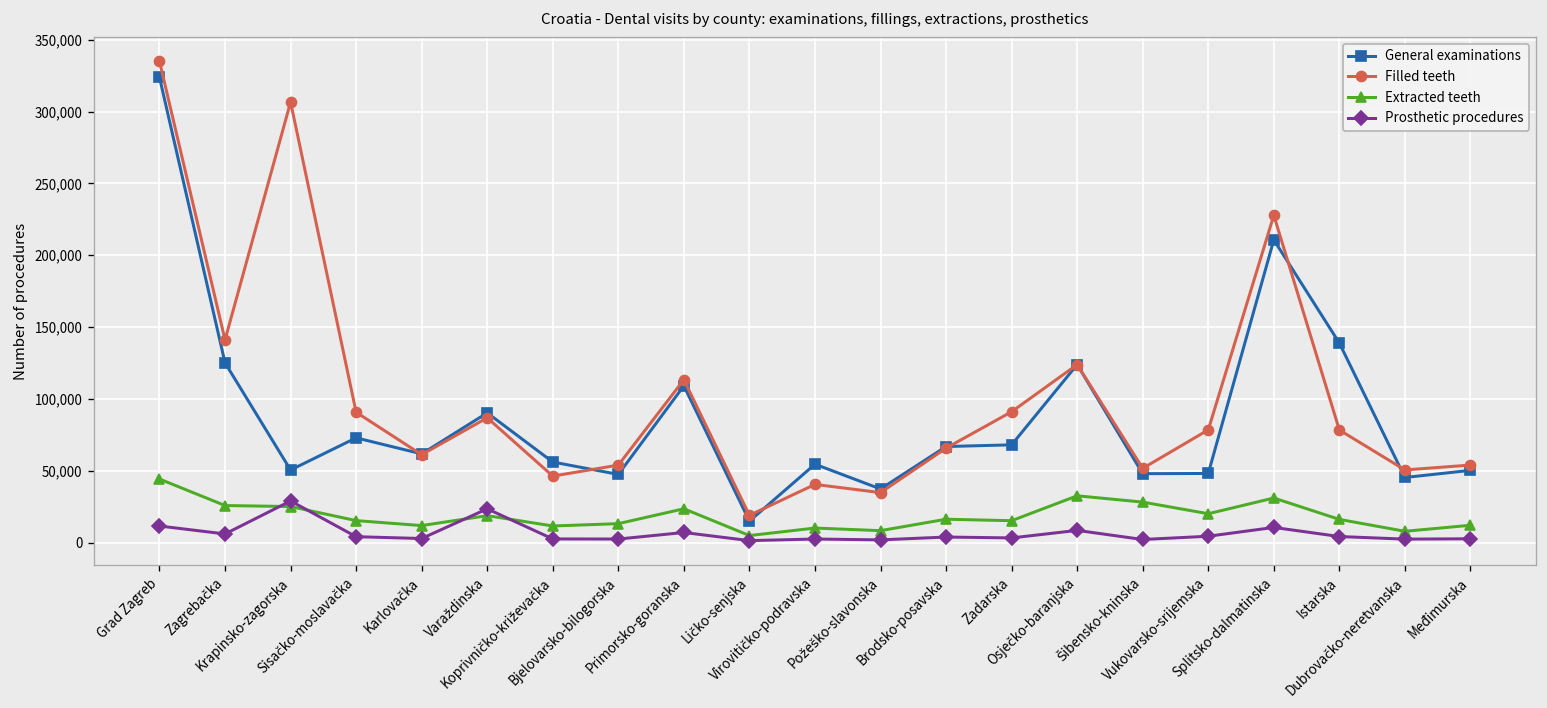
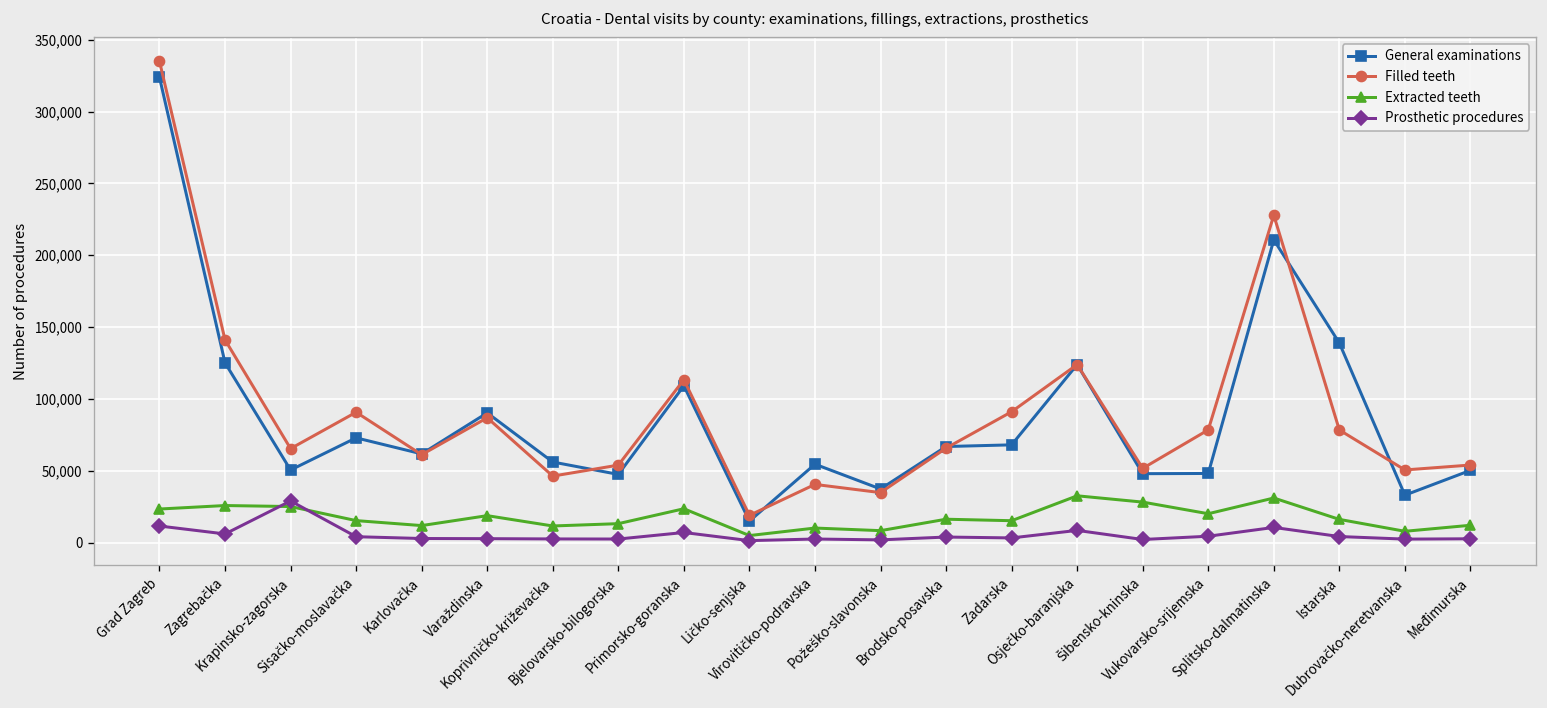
  {
    "General examinations": {
      "Grad Zagreb": "324,000",
      "Zagrebačka": "125,000",
      "Krapinsko-zagorska": "51,000",
      "Sisačko-moslavačka": "73,000",
      "Varaždinska": "90,000",
      "Koprivničko-križevačka": "56,000",
      "Bjelovarsko-bilogorska": "47,000",
      "Primorsko-goranska": "109,000",
      "Ličko-senjska": "15,000",
      "Virovitičko-podravska": "55,000",
      "Požeško-slavonska": "37,000",
      "Zadarska": "68,000",
      "Šibensko-kninska": "48,000",
      "Vukovarsko-srijemska": "48,000",
      "Splitsko-dalmatinska": "211,000",
      "Istarska": "139,000",
-     "Dubrovačko-neretvanska": "45,000",
+     "Dubrovačko-neretvanska": "33,000",
      "Međimurska": "50,000"
    },
    "Filled teeth": {
      "Grad Zagreb": "335,000",
      "Zagrebačka": "141,000",
-     "Krapinsko-zagorska": "307,000",
+     "Krapinsko-zagorska": "65,000",
      "Sisačko-moslavačka": "91,000",
      "Varaždinska": "87,000",
      "Koprivničko-križevačka": "46,000",
      "Bjelovarsko-bilogorska": "54,000",
      "Primorsko-goranska": "113,000",
      "Ličko-senjska": "19,000",
      "Virovitičko-podravska": "41,000",
      "Požeško-slavonska": "35,000",
      "Zadarska": "91,000",
      "Šibensko-kninska": "52,000",
      "Vukovarsko-srijemska": "78,000",
      "Splitsko-dalmatinska": "228,000",
      "Istarska": "78,000",
      "Dubrovačko-neretvanska": "51,000",
      "Međimurska": "54,000"
    },
    "Extracted teeth": {
-     "Grad Zagreb": "44,000",
+     "Grad Zagreb": "23,000",
      "Zagrebačka": "26,000",
      "Krapinsko-zagorska": "25,000",
      "Sisačko-moslavačka": "15,000",
      "Karlovačka": "12,000",
      "Varaždinska": "19,000",
      "Koprivničko-križevačka": "12,000",
      "Bjelovarsko-bilogorska": "13,000",
      "Primorsko-goranska": "24,000",
      "Ličko-senjska": "5,000",
      "Virovitičko-podravska": "10,000",
      "Požeško-slavonska": "8,000",
      "Brodsko-posavska": "16,000",
      "Zadarska": "15,000",
      "Osječko-baranjska": "33,000",
      "Šibensko-kninska": "28,000",
      "Vukovarsko-srijemska": "20,000",
      "Splitsko-dalmatinska": "31,000",
      "Istarska": "16,000",
      "Dubrovačko-neretvanska": "8,000",
      "Međimurska": "12,000"
    },
    "Prosthetic procedures": {
      "Grad Zagreb": "12,000",
      "Zagrebačka": "6,000",
      "Krapinsko-zagorska": "29,000",
      "Sisačko-moslavačka": "4,000",
      "Karlovačka": "3,000",
-     "Varaždinska": "24,000",
+     "Varaždinska": "3,000",
      "Koprivničko-križevačka": "3,000",
      "Bjelovarsko-bilogorska": "2,000",
      "Primorsko-goranska": "7,000",
      "Ličko-senjska": "1,000",
      "Virovitičko-podravska": "3,000",
      "Požeško-slavonska": "2,000",
      "Brodsko-posavska": "4,000",
      "Zadarska": "3,000",
      "Osječko-baranjska": "9,000",
      "Šibensko-kninska": "2,000",
      "Vukovarsko-srijemska": "4,000",
      "Splitsko-dalmatinska": "11,000",
      "Istarska": "4,000",
      "Dubrovačko-neretvanska": "2,000",
      "Međimurska": "3,000"
    }
  }
